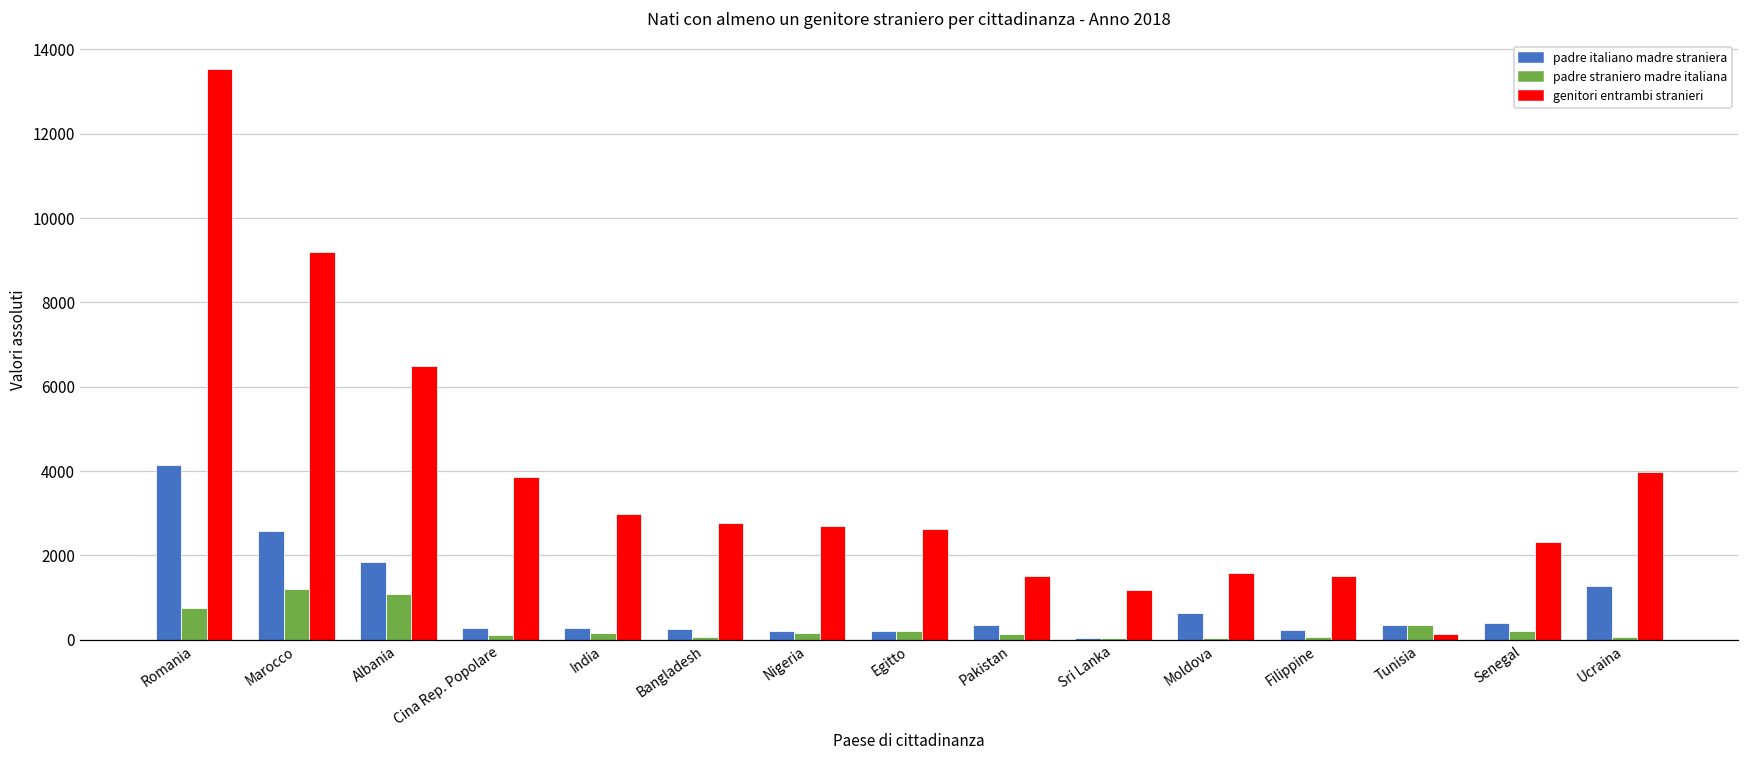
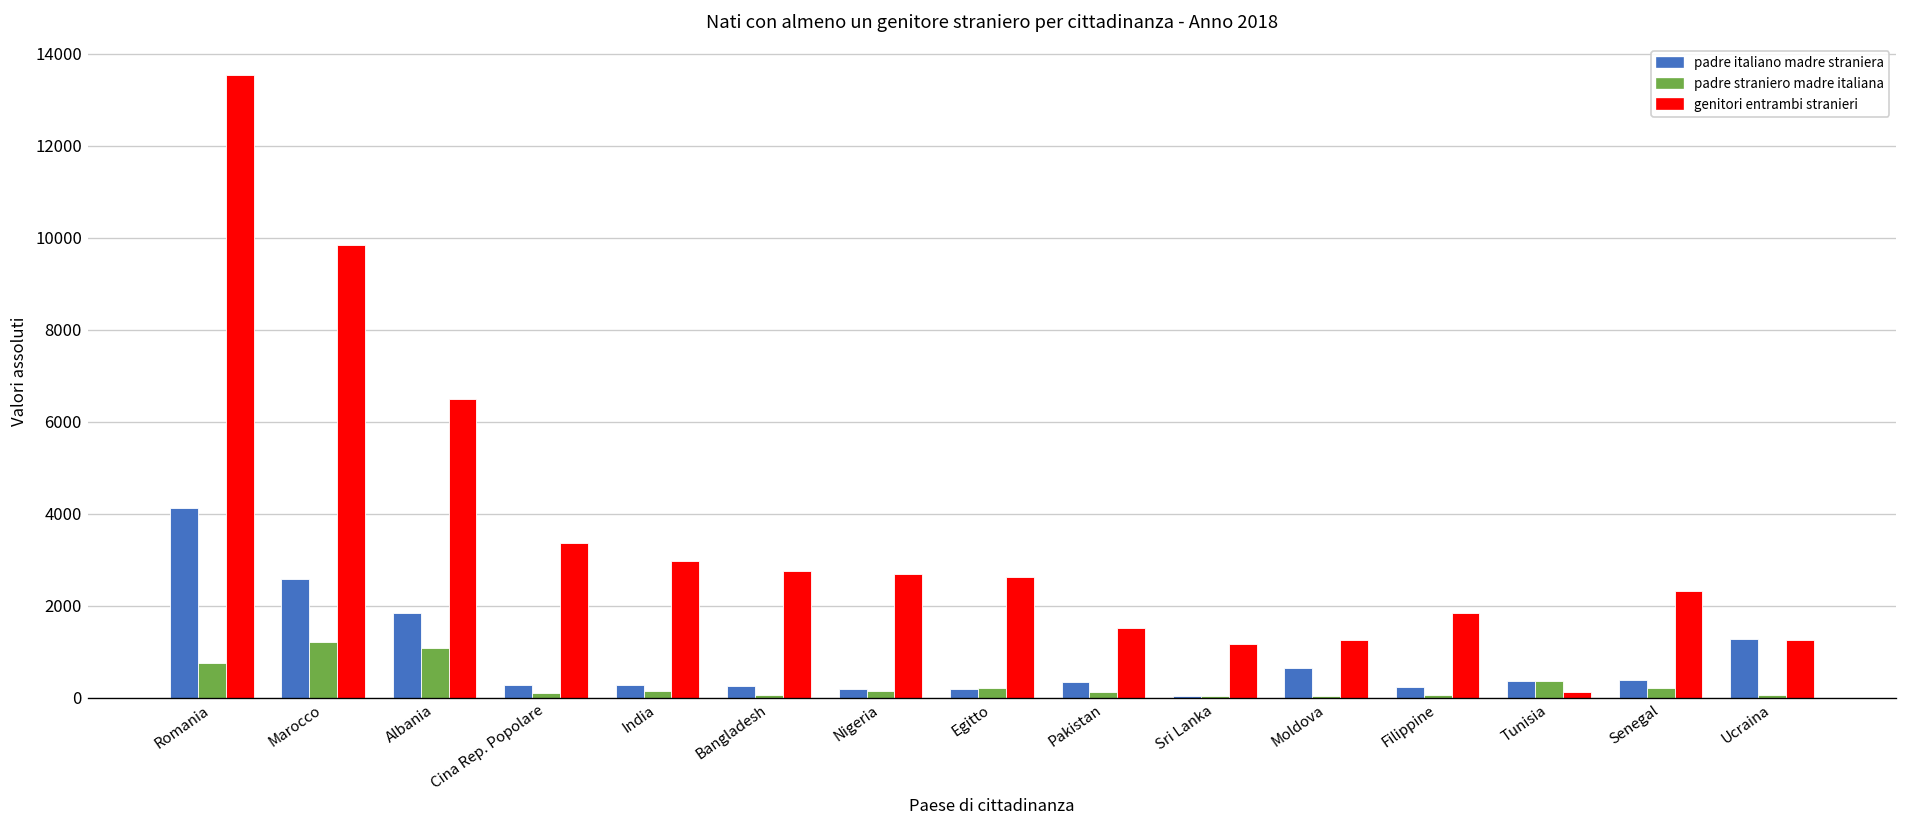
  {
    "padre italiano madre straniera": {
      "Romania": 4100,
      "Marocco": 2600,
      "Albania": 1800,
      "Cina Rep. Popolare": 300,
      "India": 300,
      "Bangladesh": 300,
      "Nigeria": 200,
      "Egitto": 200,
      "Pakistan": 300,
      "Moldova": 600,
      "Filippine": 200,
      "Tunisia": 400,
      "Senegal": 400,
      "Ucraina": 1300
    },
    "padre straniero madre italiana": {
      "Romania": 800,
      "Marocco": 1200,
      "Albania": 1100,
      "Cina Rep. Popolare": 100,
      "India": 200,
      "Nigeria": 200,
      "Egitto": 200,
      "Pakistan": 100,
      "Filippine": 100,
      "Tunisia": 400,
      "Senegal": 200,
      "Ucraina": 100
    },
    "genitori entrambi stranieri": {
      "Romania": 13500,
-     "Marocco": 9200,
+     "Marocco": 9800,
      "Albania": 6500,
-     "Cina Rep. Popolare": 3900,
+     "Cina Rep. Popolare": 3400,
      "India": 3000,
      "Bangladesh": 2800,
      "Nigeria": 2700,
      "Egitto": 2600,
      "Pakistan": 1500,
      "Sri Lanka": 1200,
-     "Moldova": 1600,
-     "Filippine": 1500,
+     "Moldova": 1300,
+     "Filippine": 1800,
      "Tunisia": 100,
      "Senegal": 2300,
-     "Ucraina": 4000
+     "Ucraina": 1300
    }
  }
